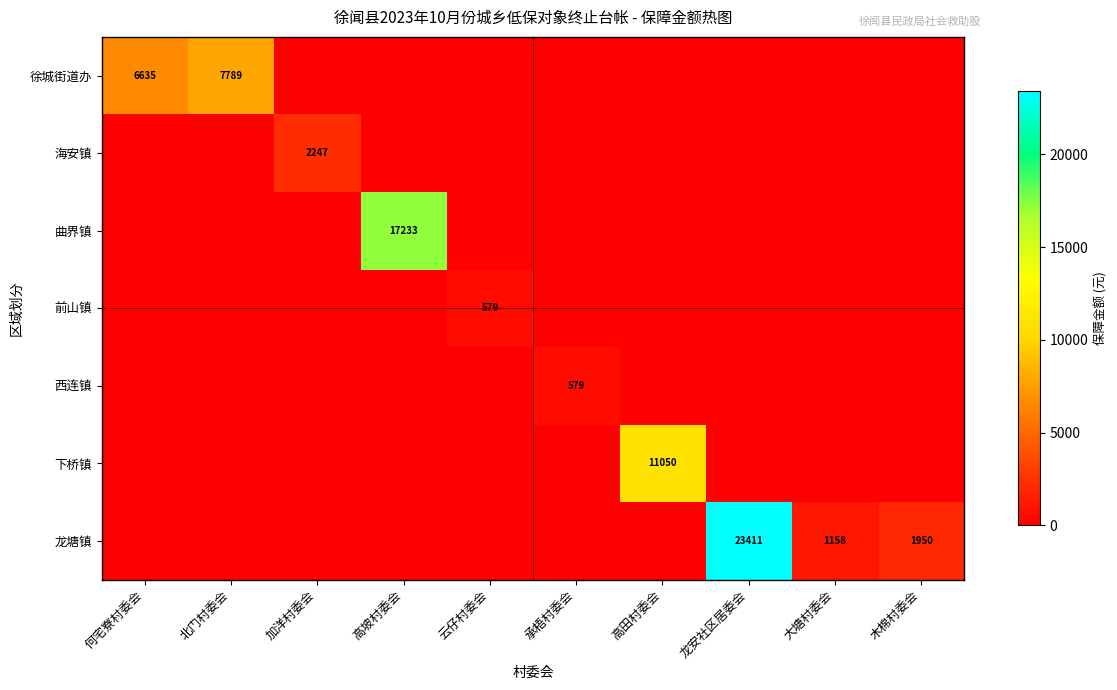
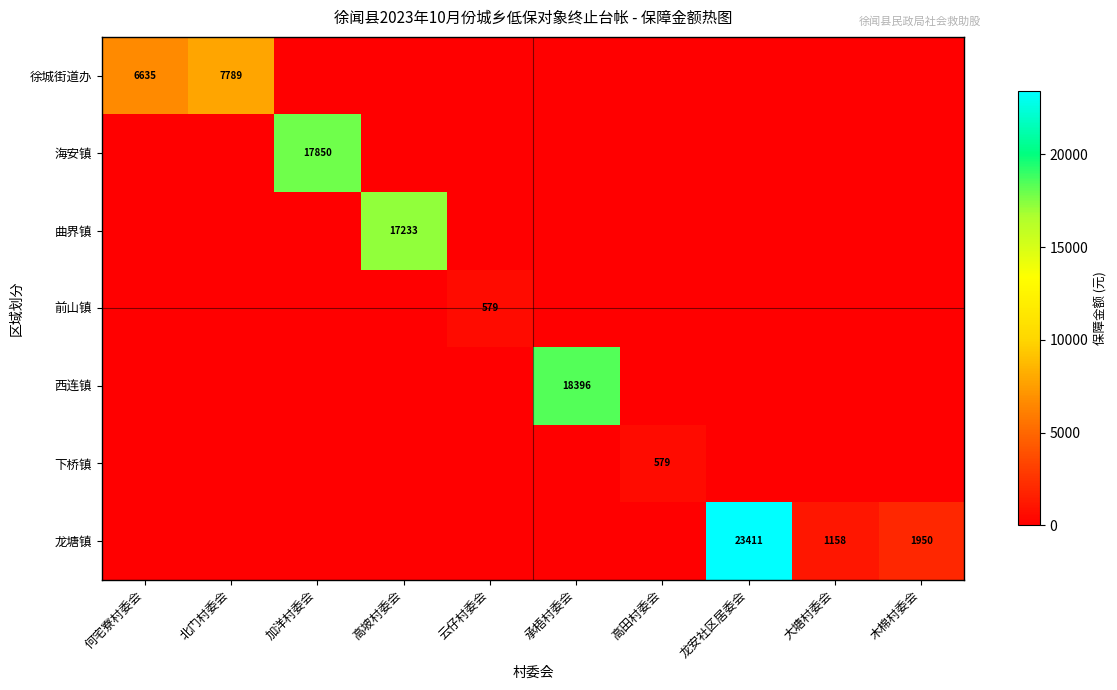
  {
    "徐城街道办": {
      "何宅寮村委会": 6635,
      "北门村委会": 7789
    },
    "海安镇": {
-     "加洋村委会": 2247
+     "加洋村委会": 17850
    },
    "曲界镇": {
      "高坡村委会": 17233
    },
    "前山镇": {
      "云仔村委会": 579
    },
    "西连镇": {
-     "承梧村委会": 579
+     "承梧村委会": 18396
    },
    "下桥镇": {
-     "高田村委会": 11050
+     "高田村委会": 579
    },
    "龙塘镇": {
      "龙安社区居委会": 23411,
      "大塘村委会": 1158,
      "木棉村委会": 1950
    }
  }
